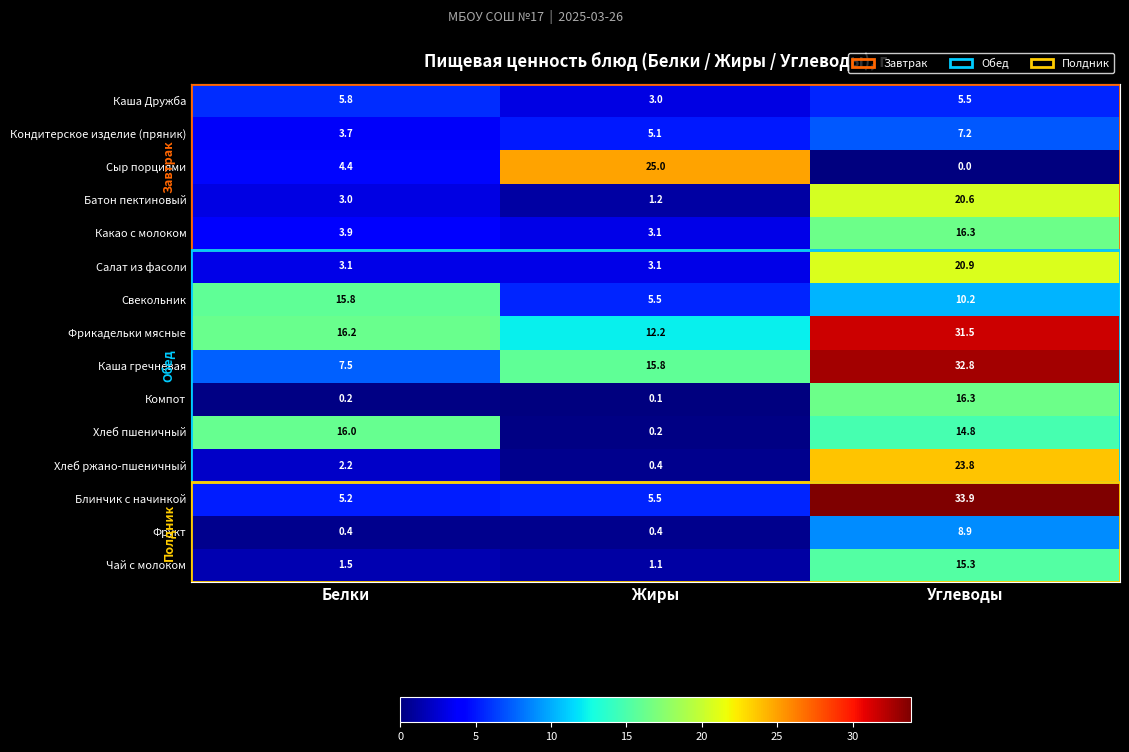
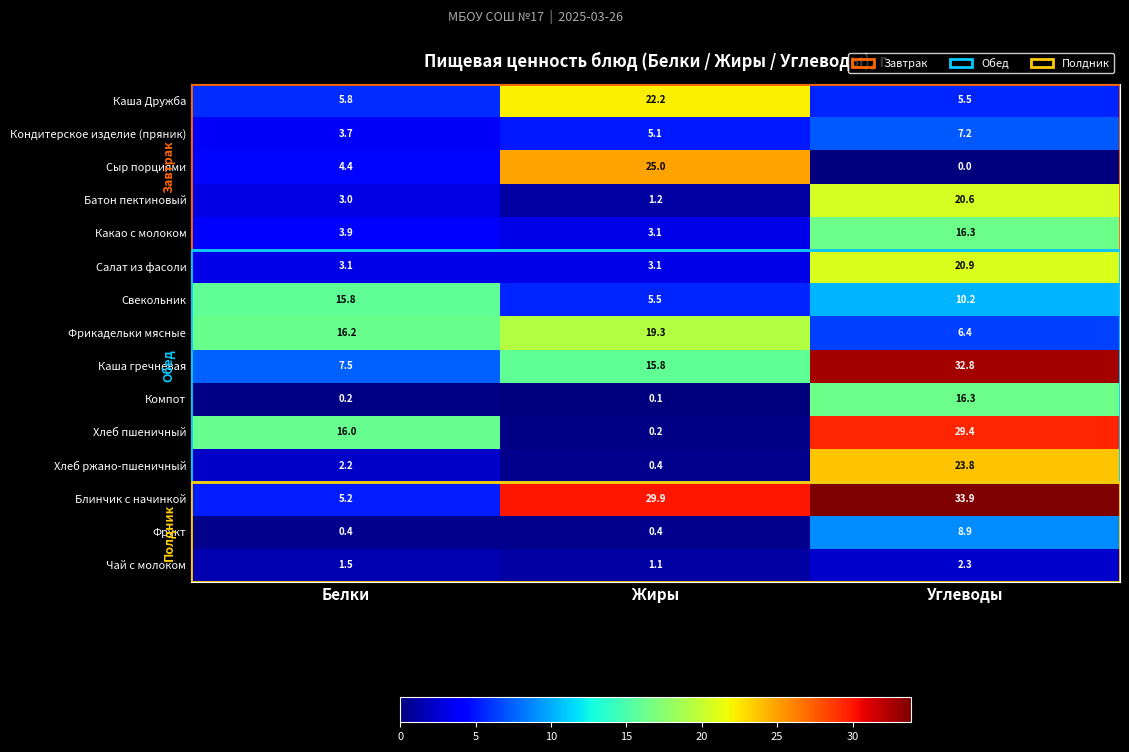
  {
    "Каша Дружба": {
      "Белки": 5.8,
-     "Жиры": 3.0,
+     "Жиры": 22.2,
      "Углеводы": 5.5
    },
    "Кондитерское изделие (пряник)": {
      "Белки": 3.7,
      "Жиры": 5.1,
      "Углеводы": 7.2
    },
    "Сыр порциями": {
      "Белки": 4.4,
      "Жиры": 25.0,
      "Углеводы": 0.0
    },
    "Батон пектиновый": {
      "Белки": 3.0,
      "Жиры": 1.2,
      "Углеводы": 20.6
    },
    "Какао с молоком": {
      "Белки": 3.9,
      "Жиры": 3.1,
      "Углеводы": 16.3
    },
    "Салат из фасоли": {
      "Белки": 3.1,
      "Жиры": 3.1,
      "Углеводы": 20.9
    },
    "Свекольник": {
      "Белки": 15.8,
      "Жиры": 5.5,
      "Углеводы": 10.2
    },
    "Фрикадельки мясные": {
      "Белки": 16.2,
-     "Жиры": 12.2,
-     "Углеводы": 31.5
+     "Жиры": 19.3,
+     "Углеводы": 6.4
    },
    "Каша гречневая": {
      "Белки": 7.5,
      "Жиры": 15.8,
      "Углеводы": 32.8
    },
    "Компот": {
      "Белки": 0.2,
      "Жиры": 0.1,
      "Углеводы": 16.3
    },
    "Хлеб пшеничный": {
      "Белки": 16.0,
      "Жиры": 0.2,
-     "Углеводы": 14.8
+     "Углеводы": 29.4
    },
    "Хлеб ржано-пшеничный": {
      "Белки": 2.2,
      "Жиры": 0.4,
      "Углеводы": 23.8
    },
    "Блинчик с начинкой": {
      "Белки": 5.2,
-     "Жиры": 5.5,
+     "Жиры": 29.9,
      "Углеводы": 33.9
    },
    "Фрукт": {
      "Белки": 0.4,
      "Жиры": 0.4,
      "Углеводы": 8.9
    },
    "Чай с молоком": {
      "Белки": 1.5,
      "Жиры": 1.1,
-     "Углеводы": 15.3
+     "Углеводы": 2.3
    }
  }
